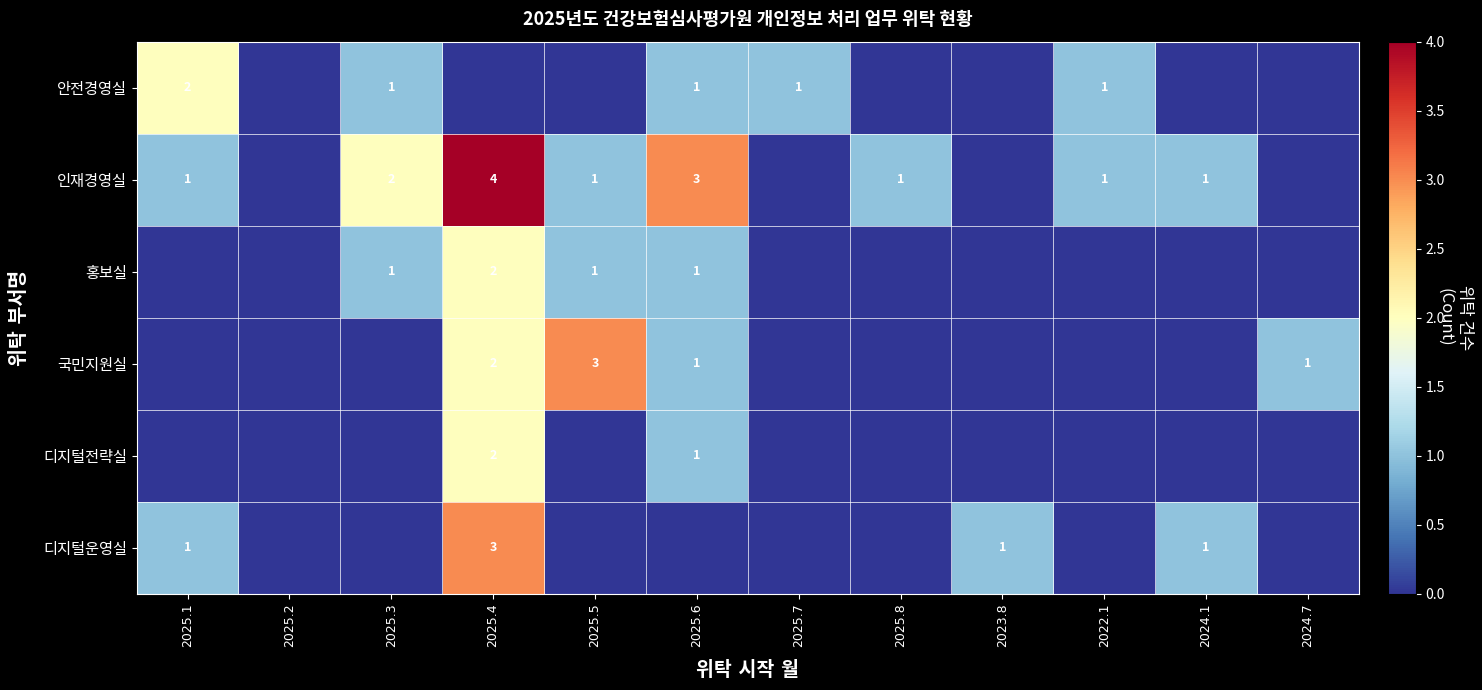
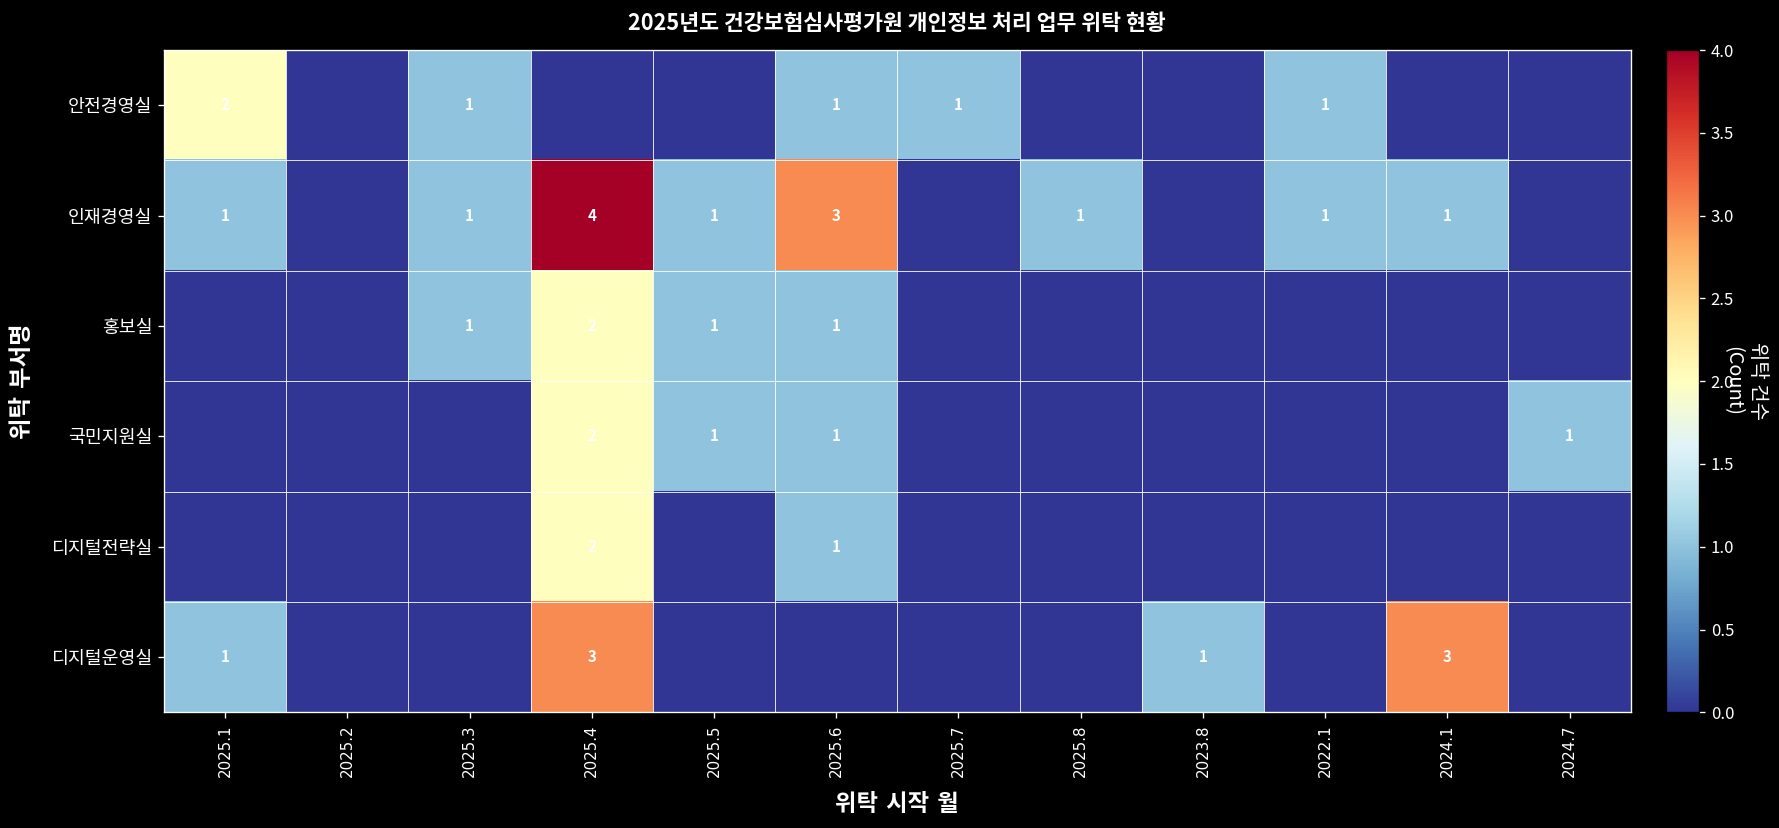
  {
    "안전경영실": {
      "2025.1": 2,
      "2025.3": 1,
      "2025.6": 1,
      "2025.7": 1,
      "2022.1": 1
    },
    "인재경영실": {
      "2025.1": 1,
-     "2025.3": 2,
+     "2025.3": 1,
      "2025.4": 4,
      "2025.5": 1,
      "2025.6": 3,
      "2025.8": 1,
      "2022.1": 1,
      "2024.1": 1
    },
    "홍보실": {
      "2025.3": 1,
      "2025.4": 2,
      "2025.5": 1,
      "2025.6": 1
    },
    "국민지원실": {
      "2025.4": 2,
-     "2025.5": 3,
+     "2025.5": 1,
      "2025.6": 1,
      "2024.7": 1
    },
    "디지털전략실": {
      "2025.4": 2,
      "2025.6": 1
    },
    "디지털운영실": {
      "2025.1": 1,
      "2025.4": 3,
      "2023.8": 1,
-     "2024.1": 1
+     "2024.1": 3
    }
  }
